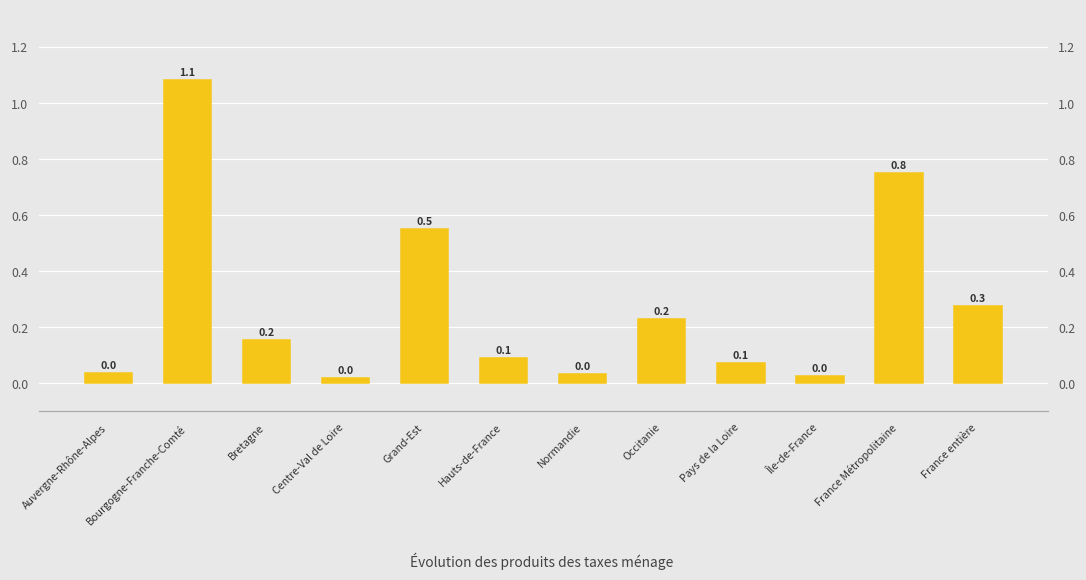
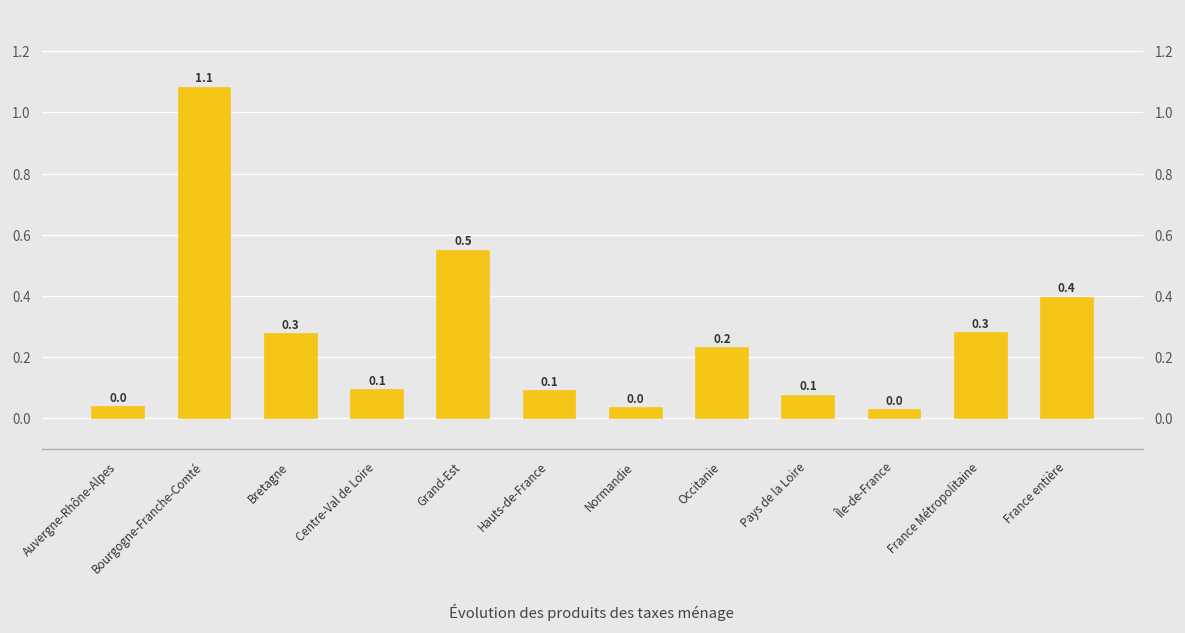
  {
    "Auvergne-Rhône-Alpes": 0.0,
    "Bourgogne-Franche-Comté": 1.1,
-   "Bretagne": 0.2,
-   "Centre-Val de Loire": 0.0,
+   "Bretagne": 0.3,
+   "Centre-Val de Loire": 0.1,
    "Grand-Est": 0.5,
    "Hauts-de-France": 0.1,
    "Normandie": 0.0,
    "Occitanie": 0.2,
    "Pays de la Loire": 0.1,
    "Île-de-France": 0.0,
-   "France Métropolitaine": 0.8,
-   "France entière": 0.3
+   "France Métropolitaine": 0.3,
+   "France entière": 0.4
  }
